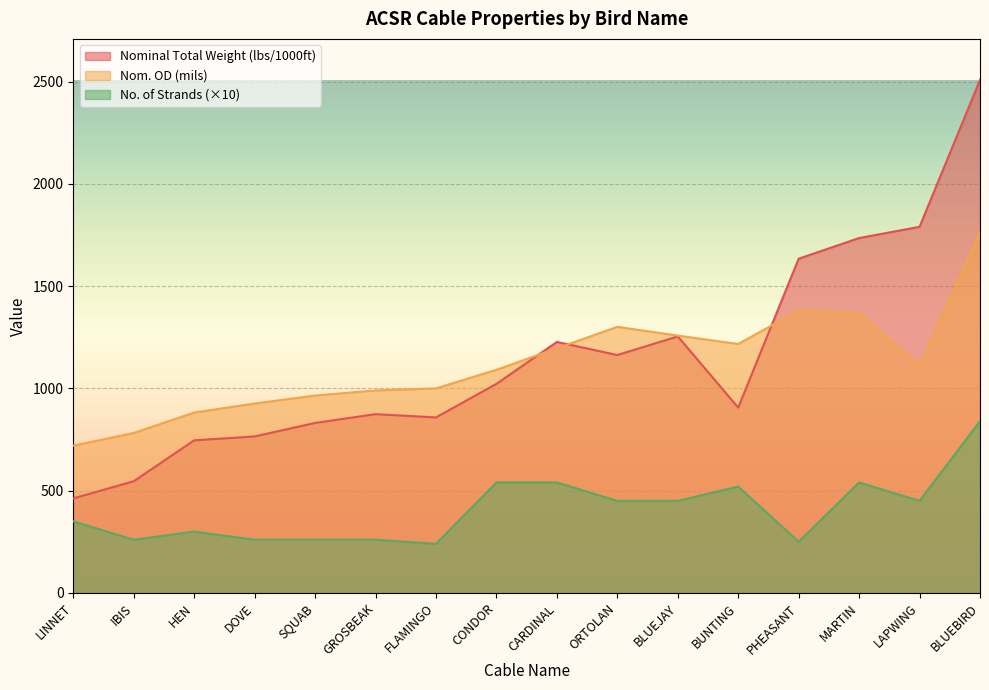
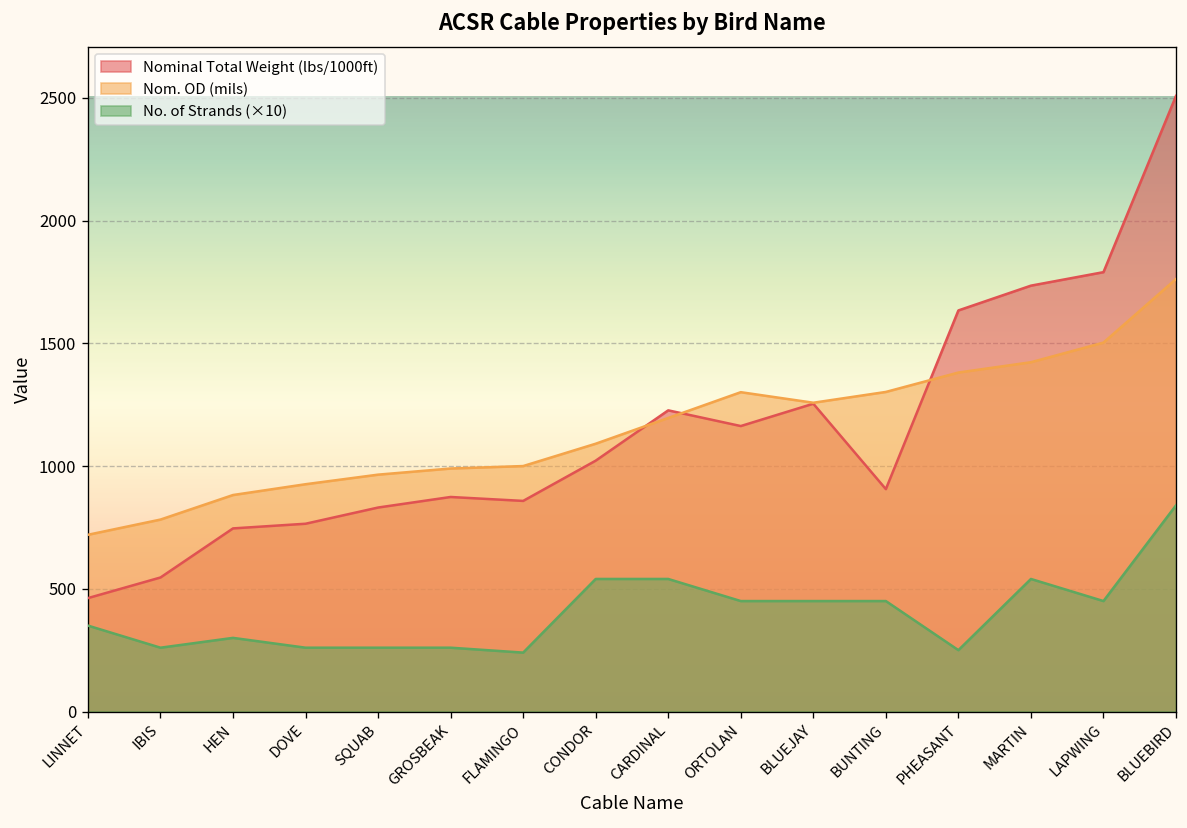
  {
    "Nominal Total Weight (lbs/1000ft)": {
      "LINNET": 460,
      "IBIS": 550,
      "HEN": 750,
      "DOVE": 770,
      "SQUAB": 830,
      "GROSBEAK": 870,
      "FLAMINGO": 860,
      "CONDOR": 1020,
      "CARDINAL": 1230,
      "ORTOLAN": 1160,
      "BUNTING": 910,
      "PHEASANT": 1630,
      "MARTIN": 1740,
      "LAPWING": 1790,
      "BLUEBIRD": 2510
    },
    "Nom. OD (mils)": {
      "LINNET": 720,
      "IBIS": 780,
      "HEN": 880,
      "DOVE": 930,
      "SQUAB": 970,
      "GROSBEAK": 990,
      "FLAMINGO": 1000,
      "CONDOR": 1090,
      "CARDINAL": 1200,
      "ORTOLAN": 1300,
-     "BUNTING": 1220,
+     "BUNTING": 1300,
      "PHEASANT": 1380,
-     "MARTIN": 1370,
-     "LAPWING": 1110,
+     "MARTIN": 1420,
+     "LAPWING": 1500,
      "BLUEBIRD": 1760
    },
    "No. of Strands (×10)": {
      "LINNET": 350,
      "IBIS": 260,
      "HEN": 300,
      "DOVE": 260,
      "SQUAB": 260,
      "GROSBEAK": 260,
      "FLAMINGO": 240,
      "CONDOR": 540,
      "CARDINAL": 540,
      "ORTOLAN": 450,
      "BLUEJAY": 450,
-     "BUNTING": 520,
+     "BUNTING": 450,
      "PHEASANT": 250,
      "MARTIN": 540,
      "LAPWING": 450,
      "BLUEBIRD": 840
    }
  }
